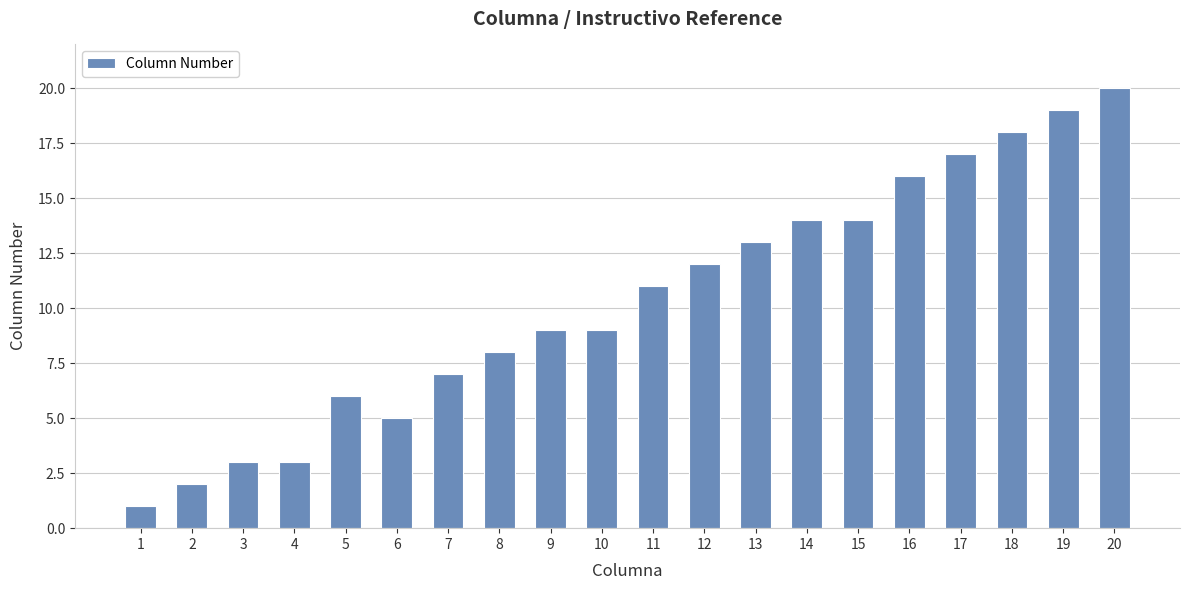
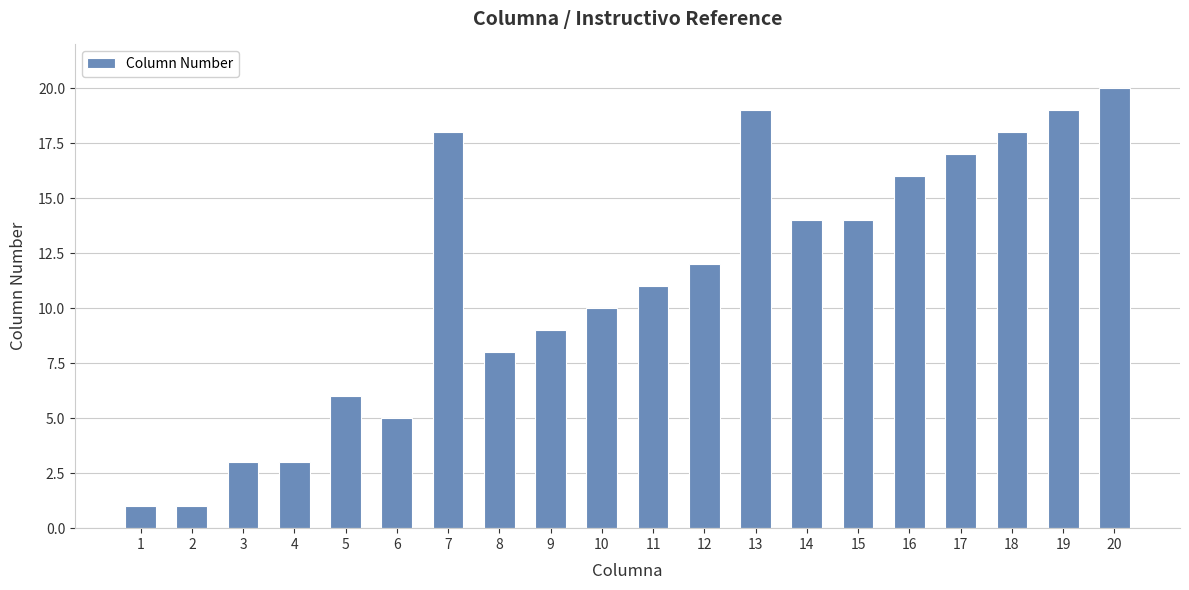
  {
    "1": 1,
-   "2": 2,
+   "2": 1,
    "3": 3,
    "4": 3,
    "5": 6,
    "6": 5,
-   "7": 7,
+   "7": 18,
    "8": 8,
    "9": 9,
-   "10": 9,
+   "10": 10,
    "11": 11,
    "12": 12,
-   "13": 13,
+   "13": 19,
    "14": 14,
    "15": 14,
    "16": 16,
    "17": 17,
    "18": 18,
    "19": 19,
    "20": 20
  }
